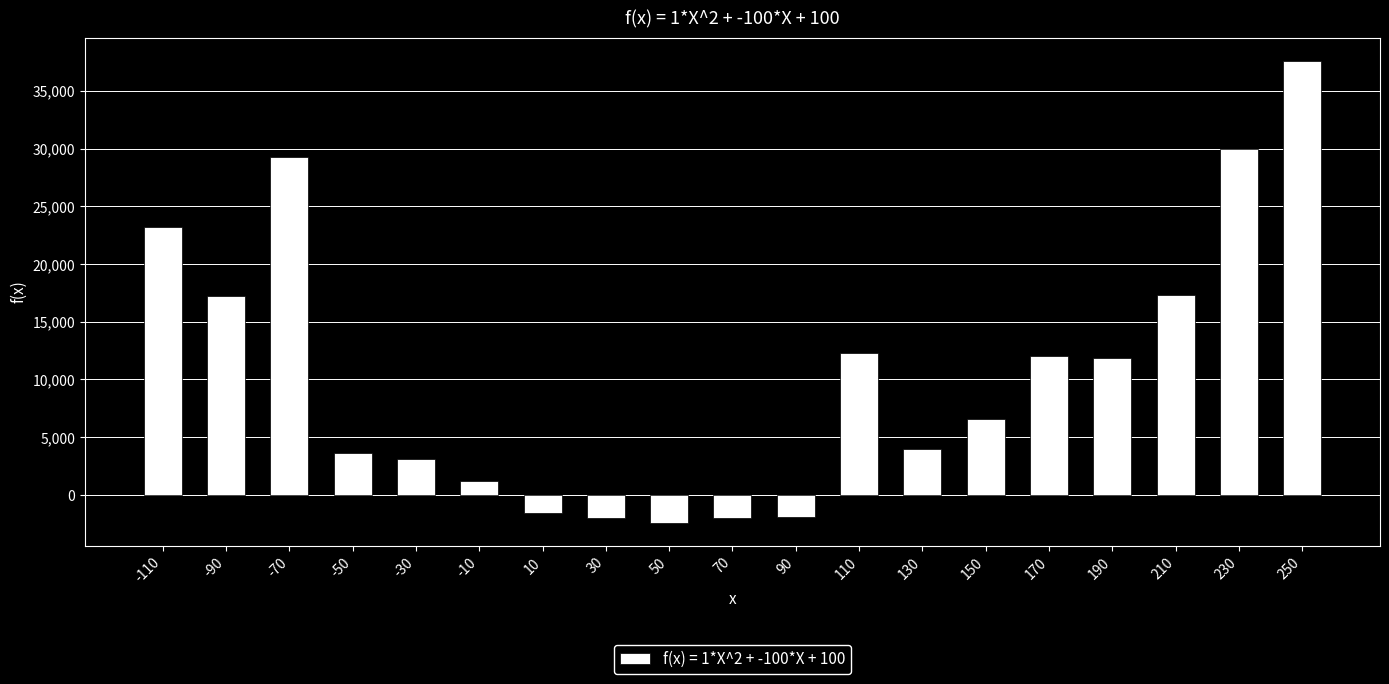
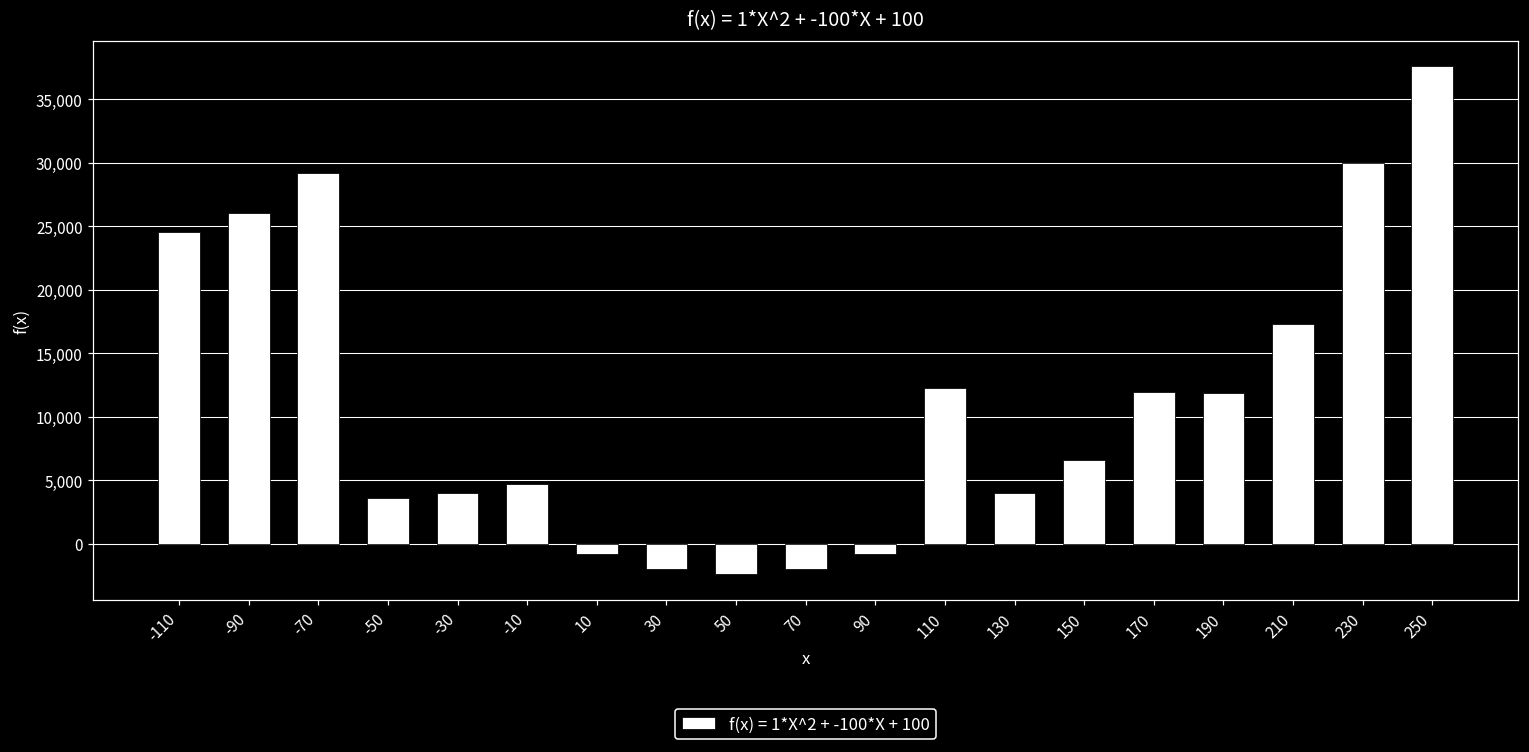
  {
-   "-110": "23,200",
-   "-90": "17,200",
+   "-110": "24,600",
+   "-90": "26,000",
    "-70": "29,200",
    "-50": "3,600",
-   "-30": "3,100",
-   "-10": "1,200",
-   "10": "-1,600",
+   "-30": "4,000",
+   "-10": "4,700",
+   "10": "-800",
    "30": "-2,000",
    "50": "-2,400",
    "70": "-2,000",
-   "90": "-1,900",
+   "90": "-800",
    "110": "12,300",
    "130": "4,000",
    "150": "6,600",
    "170": "12,000",
    "190": "11,900",
    "210": "17,300",
    "230": "30,000",
    "250": "37,600"
  }
